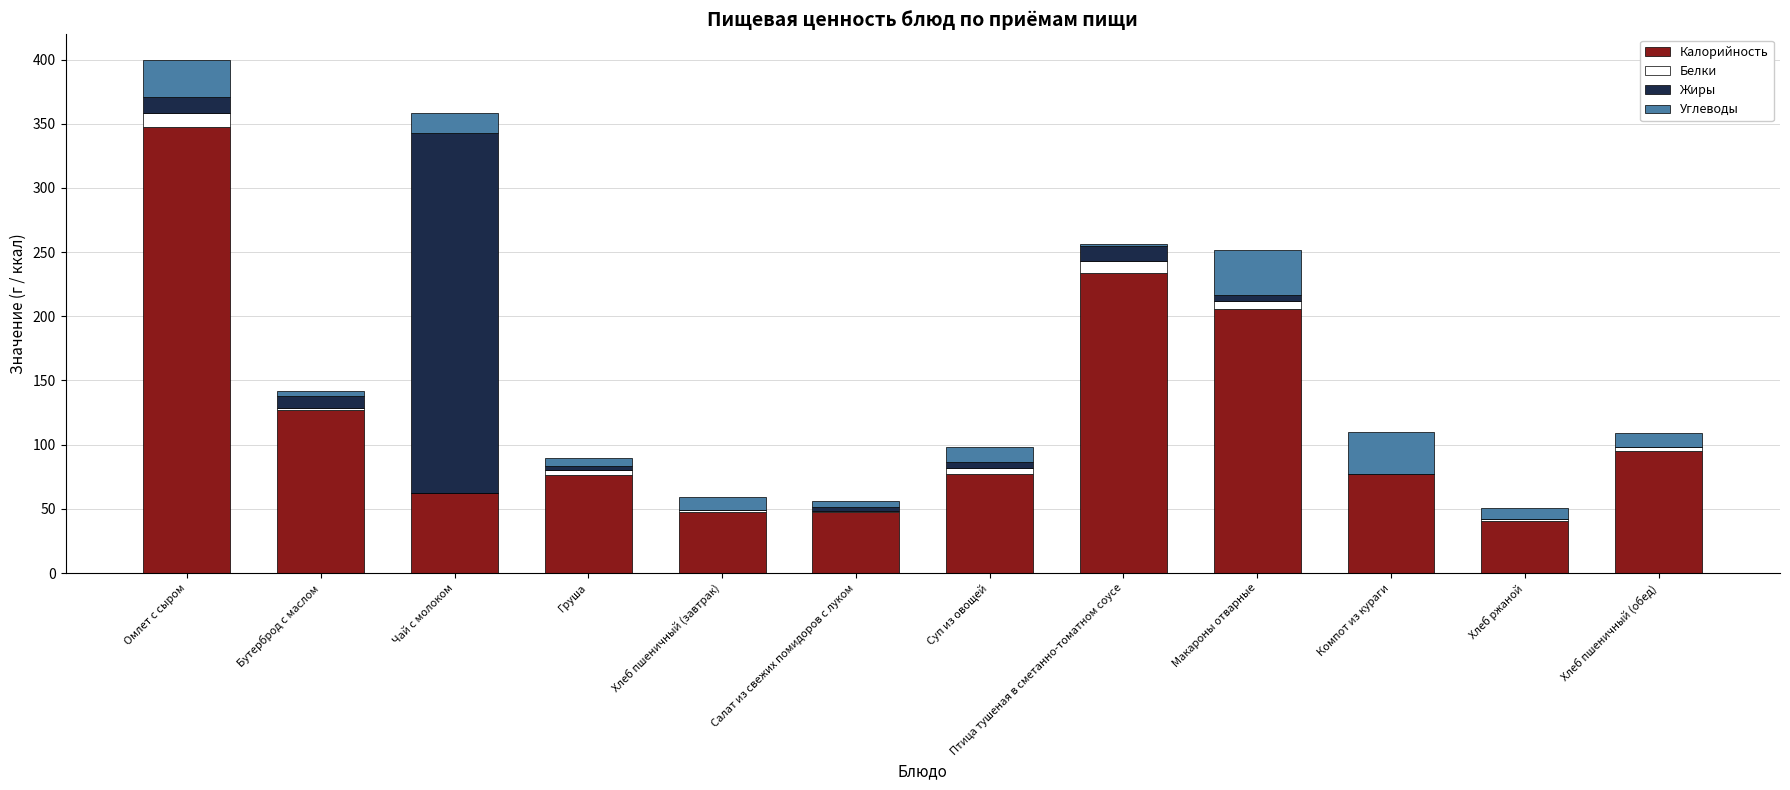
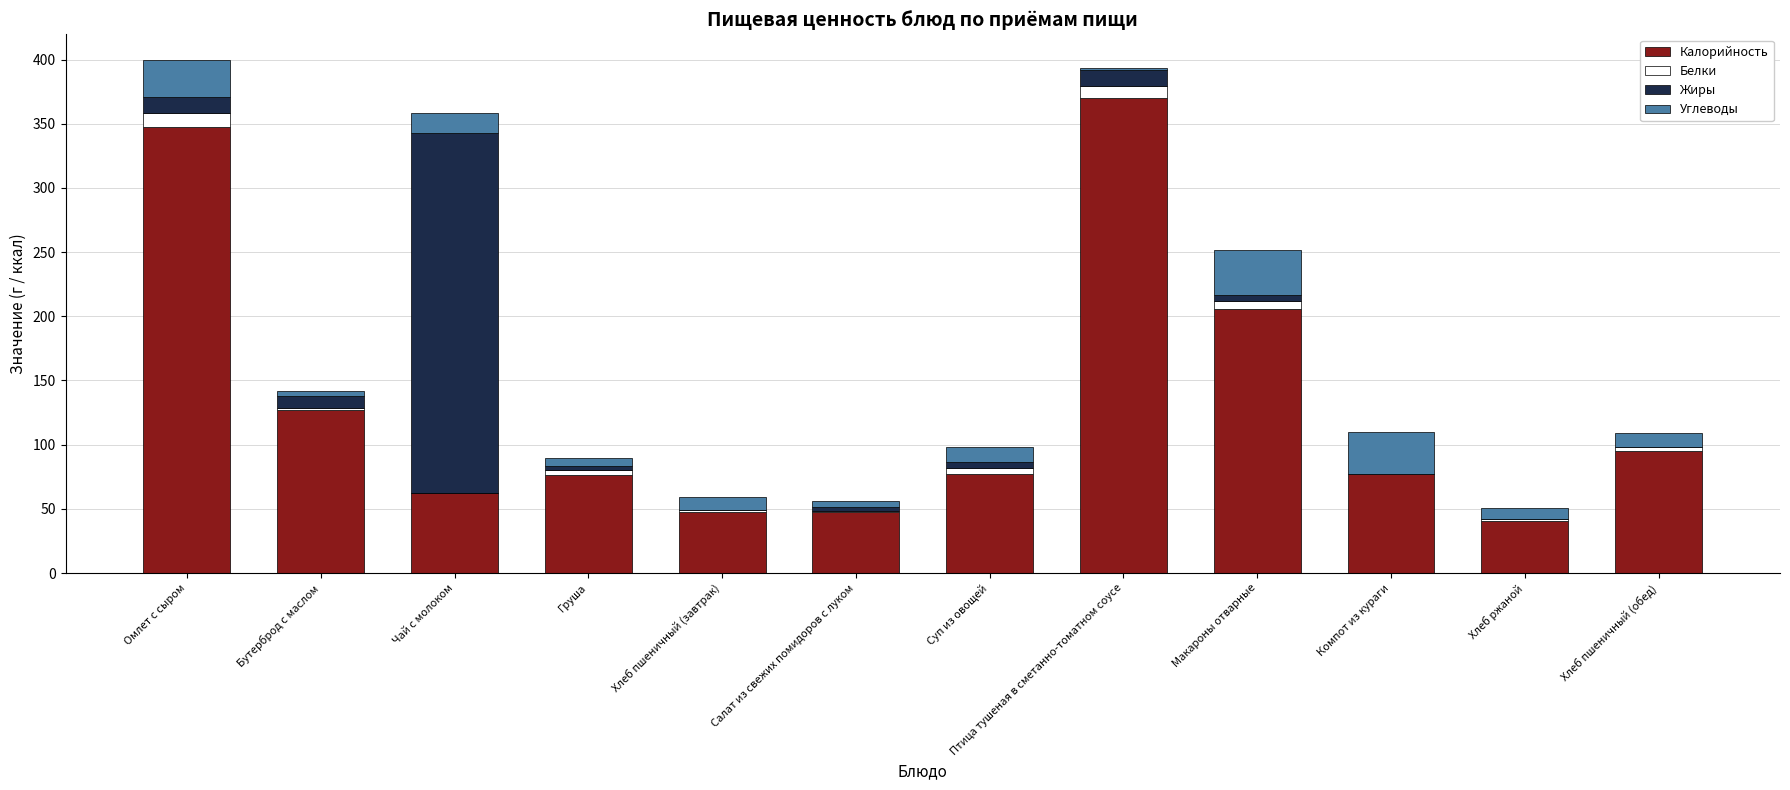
  {
    "Калорийность": {
      "Омлет с сыром": 347,
      "Бутерброд с маслом": 127,
      "Чай с молоком": 62,
      "Груша": 76,
      "Хлеб пшеничный (завтрак)": 47,
      "Салат из свежих помидоров с луком": 47,
      "Суп из овощей": 77,
-     "Птица тушеная в сметанно-томатном соусе": 234,
+     "Птица тушеная в сметанно-томатном соусе": 370,
      "Макароны отварные": 206,
      "Компот из кураги": 77,
      "Хлеб ржаной": 41,
      "Хлеб пшеничный (обед)": 95
    },
    "Белки": {
      "Омлет с сыром": 11,
      "Груша": 4,
      "Суп из овощей": 5,
      "Птица тушеная в сметанно-томатном соусе": 9,
      "Макароны отварные": 6,
      "Компот из кураги": 0,
      "Хлеб пшеничный (обед)": 3
    },
    "Жиры": {
      "Омлет с сыром": 13,
      "Бутерброд с маслом": 9,
      "Чай с молоком": 281,
      "Груша": 3,
      "Салат из свежих помидоров с луком": 3,
      "Суп из овощей": 4,
      "Птица тушеная в сметанно-томатном соусе": 12,
      "Макароны отварные": 5,
      "Компот из кураги": 0
    },
    "Углеводы": {
      "Омлет с сыром": 29,
      "Бутерброд с маслом": 4,
      "Чай с молоком": 15,
      "Груша": 6,
      "Хлеб пшеничный (завтрак)": 10,
      "Салат из свежих помидоров с луком": 5,
      "Суп из овощей": 12,
      "Макароны отварные": 35,
      "Компот из кураги": 32,
      "Хлеб ржаной": 9,
      "Хлеб пшеничный (обед)": 11
    }
  }
